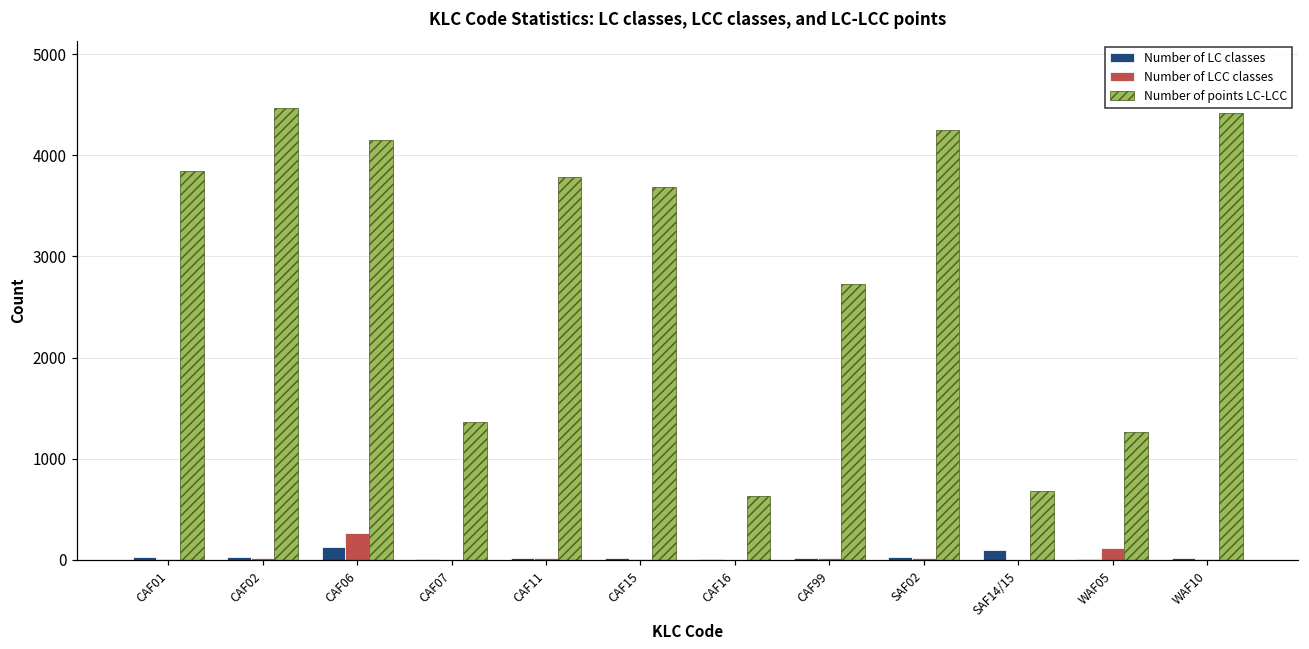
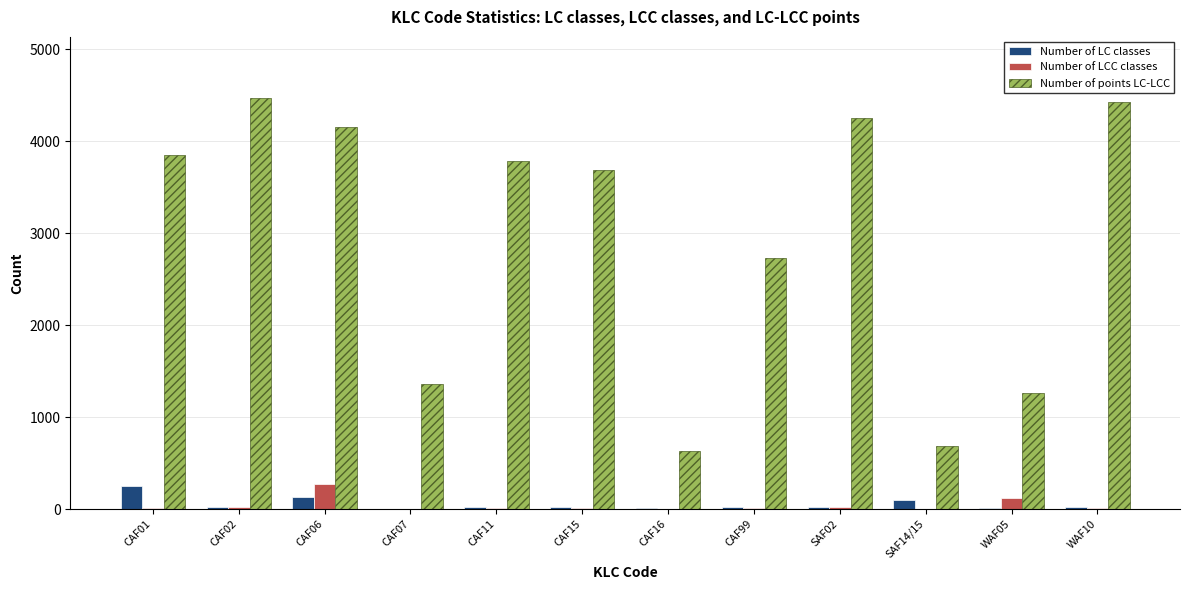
  {
    "Number of LC classes": {
-     "CAF01": 0,
+     "CAF01": 300,
      "CAF06": 100,
      "SAF14/15": 100
    },
    "Number of LCC classes": {
      "CAF06": 300,
      "WAF05": 100
    },
    "Number of points LC-LCC": {
      "CAF01": 3800,
      "CAF02": 4500,
      "CAF06": 4200,
      "CAF07": 1400,
      "CAF11": 3800,
      "CAF15": 3700,
      "CAF16": 600,
      "CAF99": 2700,
      "SAF02": 4200,
      "SAF14/15": 700,
      "WAF05": 1300,
      "WAF10": 4400
    }
  }
